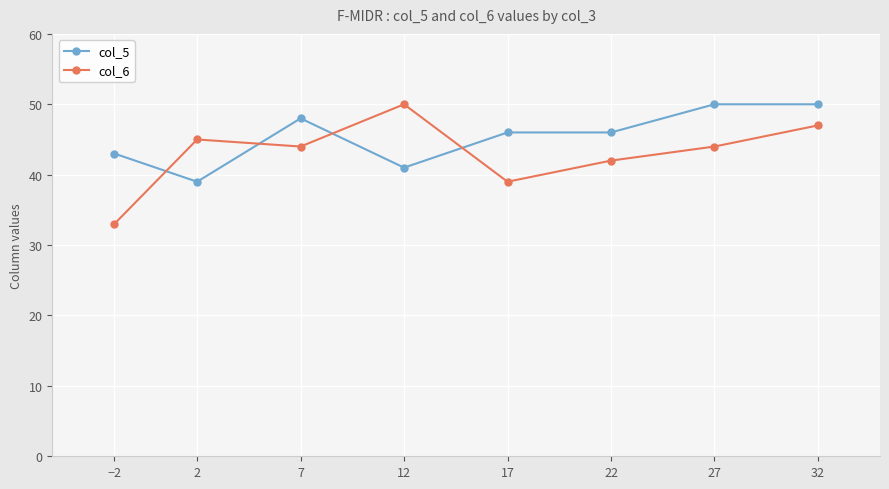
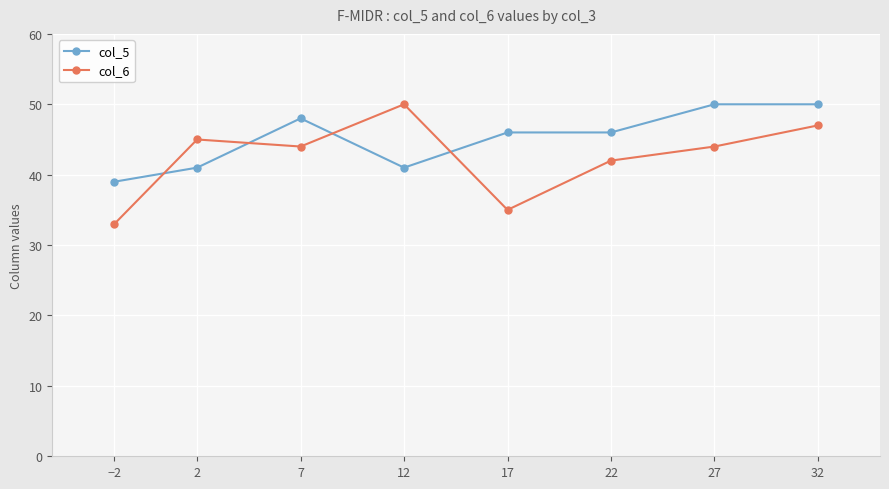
  {
    "col_5": {
-     "−2": 43,
-     "2": 39,
+     "−2": 39,
+     "2": 41,
      "7": 48,
      "12": 41,
      "17": 46,
      "22": 46,
      "27": 50,
      "32": 50
    },
    "col_6": {
      "−2": 33,
      "2": 45,
      "7": 44,
      "12": 50,
-     "17": 39,
+     "17": 35,
      "22": 42,
      "27": 44,
      "32": 47
    }
  }
